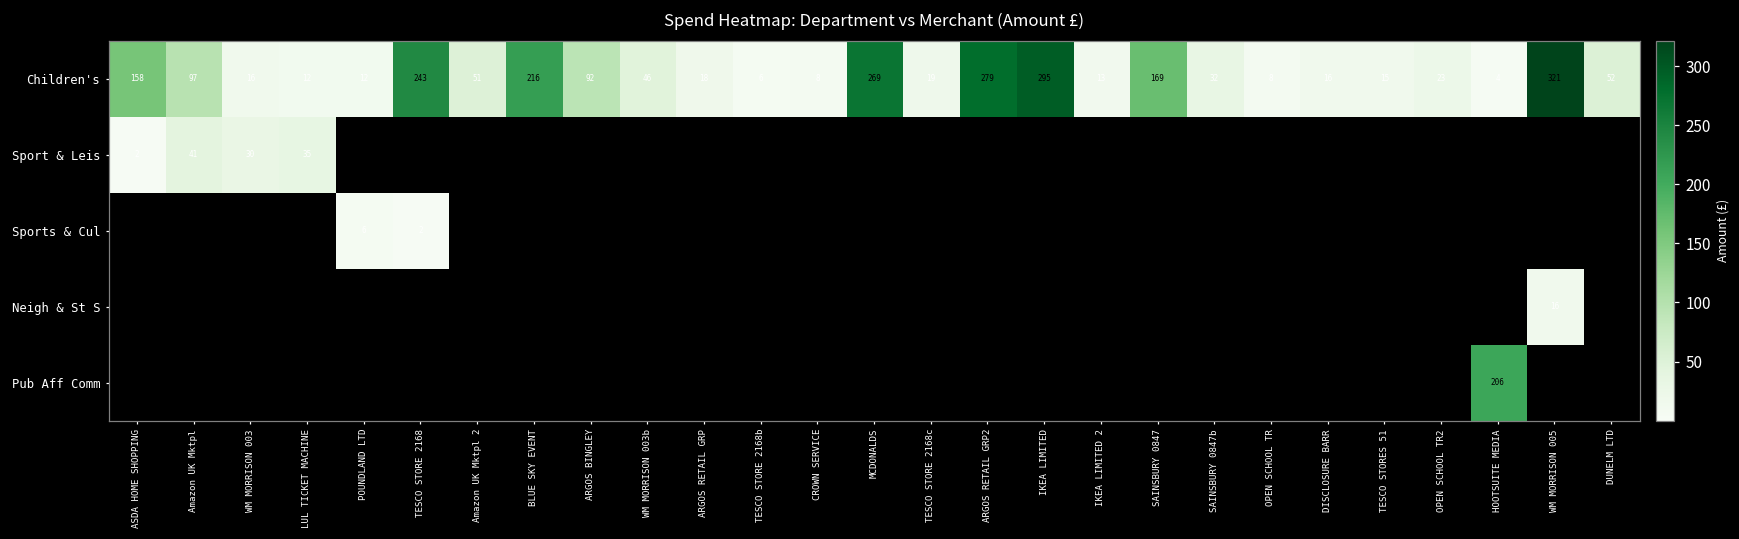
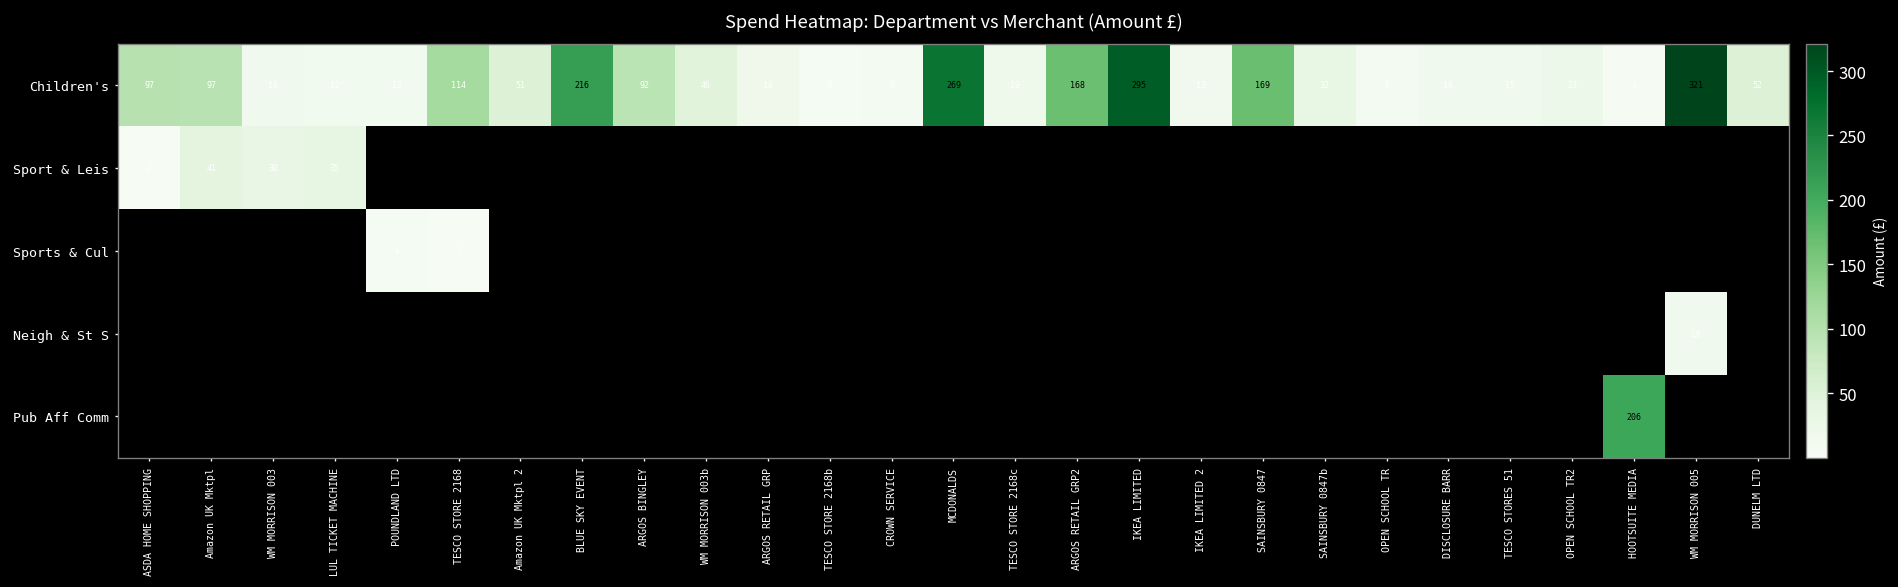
  {
    "Children's": {
-     "ASDA HOME SHOPPING": 158,
+     "ASDA HOME SHOPPING": 97,
      "Amazon UK Mktpl": 97,
-     "TESCO STORE 2168": 243,
+     "TESCO STORE 2168": 114,
      "BLUE SKY EVENT": 216,
      "ARGOS BINGLEY": 92,
      "MCDONALDS": 269,
-     "ARGOS RETAIL GRP2": 279,
+     "ARGOS RETAIL GRP2": 168,
      "IKEA LIMITED": 295,
      "SAINSBURY 0847": 169,
      "WM MORRISON 005": 321
    },
    "Pub Aff Comm": {
      "HOOTSUITE MEDIA": 206
    }
  }
